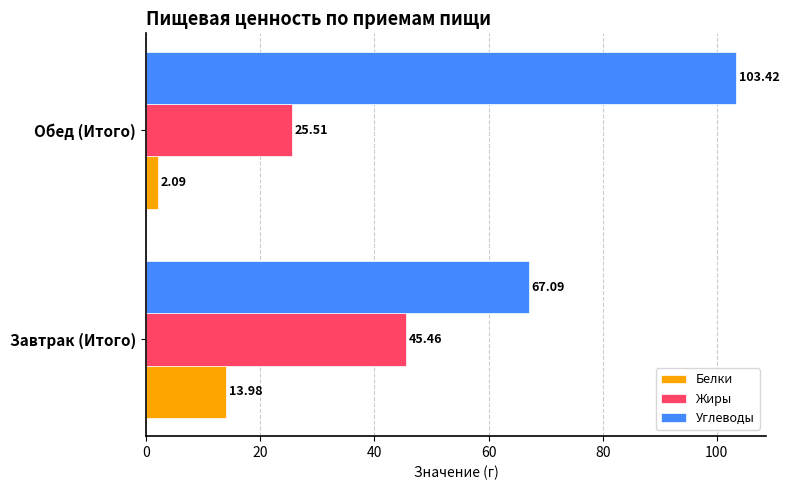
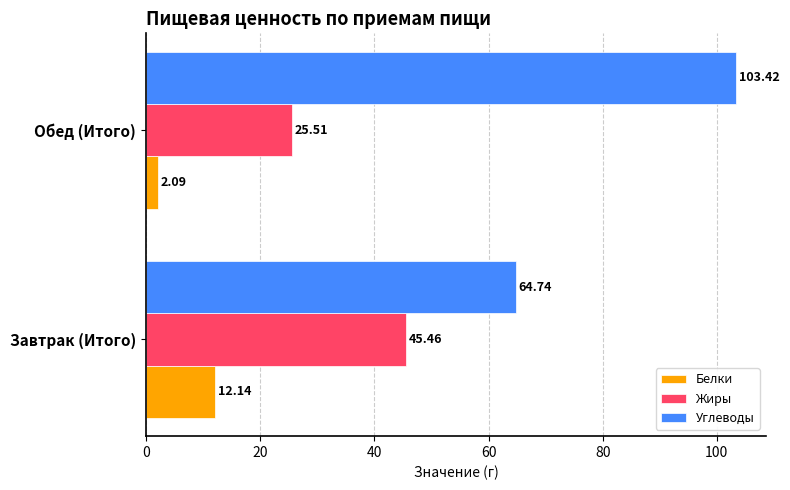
  {
    "Белки": {
      "Обед (Итого)": 2.09,
-     "Завтрак (Итого)": 13.98
+     "Завтрак (Итого)": 12.14
    },
    "Жиры": {
      "Обед (Итого)": 25.51,
      "Завтрак (Итого)": 45.46
    },
    "Углеводы": {
      "Обед (Итого)": 103.42,
-     "Завтрак (Итого)": 67.09
+     "Завтрак (Итого)": 64.74
    }
  }
